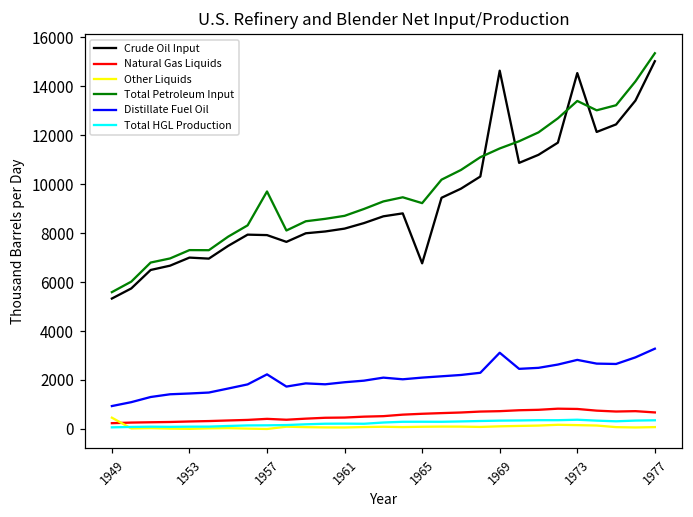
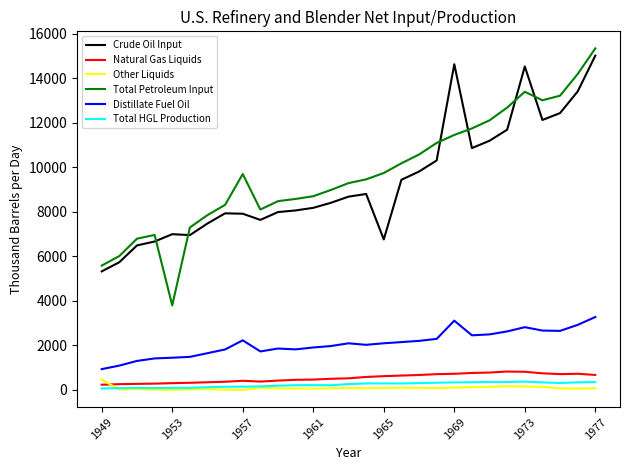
  {
    "Crude Oil Input": {
      "1949": 5300,
      "1953": 7000,
      "1957": 7900,
      "1961": 8200,
      "1965": 6800,
      "1969": 14600,
      "1973": 14500,
      "1977": 15000
    },
    "Natural Gas Liquids": {
      "1949": 200,
      "1953": 300,
      "1957": 400,
      "1961": 500,
      "1965": 600,
      "1969": 700,
      "1973": 800,
      "1977": 700
    },
    "Other Liquids": {
      "1949": 500,
      "1957": 0,
      "1961": 100,
      "1965": 100,
      "1969": 100,
      "1973": 200,
      "1977": 100
    },
    "Total Petroleum Input": {
      "1949": 5600,
-     "1953": 7300,
+     "1953": 3800,
      "1957": 9700,
      "1961": 8700,
-     "1965": 9200,
+     "1965": 9700,
      "1969": 11500,
      "1973": 13400,
      "1977": 15300
    },
    "Distillate Fuel Oil": {
      "1949": 900,
      "1953": 1400,
      "1957": 2200,
      "1961": 1900,
      "1965": 2100,
      "1969": 3100,
      "1973": 2800,
      "1977": 3300
    },
    "Total HGL Production": {
      "1949": 100,
      "1957": 100,
      "1961": 200,
      "1965": 300,
      "1969": 300,
      "1973": 400,
      "1977": 400
    }
  }
